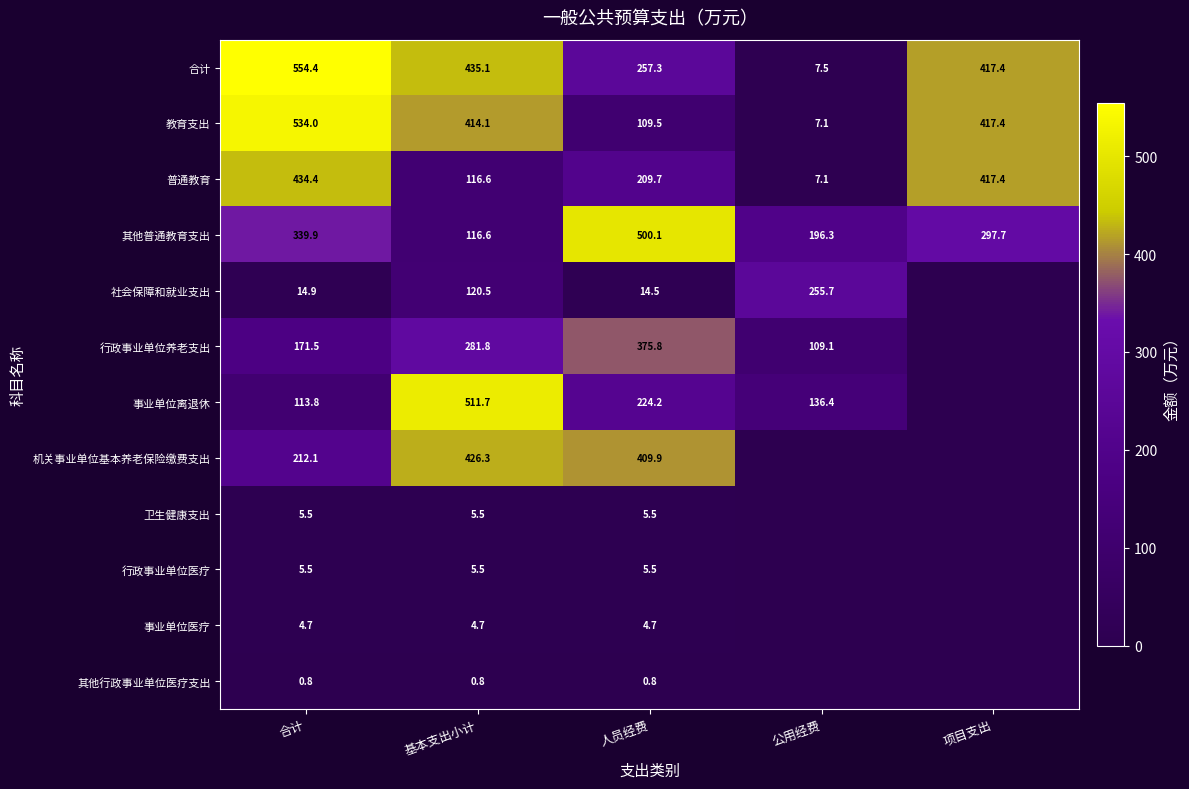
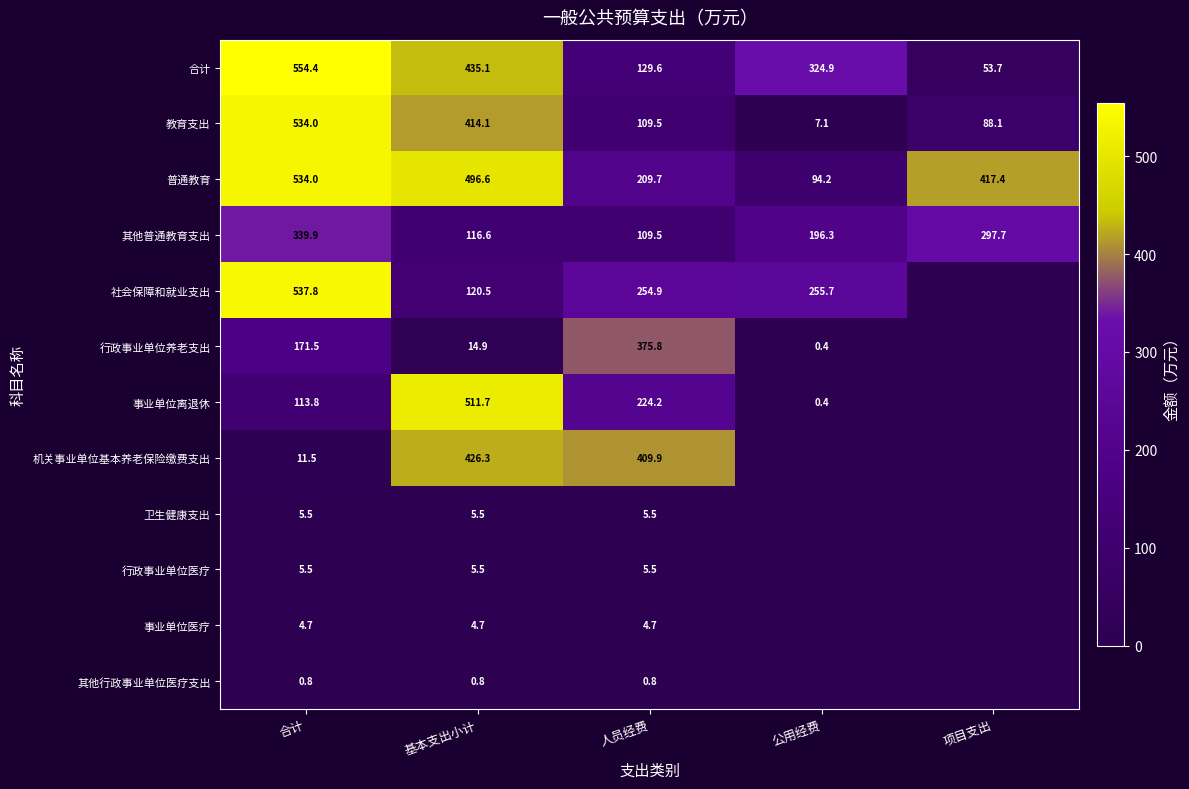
  {
    "合计": {
      "合计": 554.4,
      "基本支出小计": 435.1,
-     "人员经费": 257.3,
-     "公用经费": 7.5,
-     "项目支出": 417.4
+     "人员经费": 129.6,
+     "公用经费": 324.9,
+     "项目支出": 53.7
    },
    "教育支出": {
      "合计": 534.0,
      "基本支出小计": 414.1,
      "人员经费": 109.5,
      "公用经费": 7.1,
-     "项目支出": 417.4
+     "项目支出": 88.1
    },
    "普通教育": {
-     "合计": 434.4,
-     "基本支出小计": 116.6,
+     "合计": 534.0,
+     "基本支出小计": 496.6,
      "人员经费": 209.7,
-     "公用经费": 7.1,
+     "公用经费": 94.2,
      "项目支出": 417.4
    },
    "其他普通教育支出": {
      "合计": 339.9,
      "基本支出小计": 116.6,
-     "人员经费": 500.1,
+     "人员经费": 109.5,
      "公用经费": 196.3,
      "项目支出": 297.7
    },
    "社会保障和就业支出": {
-     "合计": 14.9,
+     "合计": 537.8,
      "基本支出小计": 120.5,
-     "人员经费": 14.5,
+     "人员经费": 254.9,
      "公用经费": 255.7
    },
    "行政事业单位养老支出": {
      "合计": 171.5,
-     "基本支出小计": 281.8,
+     "基本支出小计": 14.9,
      "人员经费": 375.8,
-     "公用经费": 109.1
+     "公用经费": 0.4
    },
    "事业单位离退休": {
      "合计": 113.8,
      "基本支出小计": 511.7,
      "人员经费": 224.2,
-     "公用经费": 136.4
+     "公用经费": 0.4
    },
    "机关事业单位基本养老保险缴费支出": {
-     "合计": 212.1,
+     "合计": 11.5,
      "基本支出小计": 426.3,
      "人员经费": 409.9
    },
    "卫生健康支出": {
      "合计": 5.5,
      "基本支出小计": 5.5,
      "人员经费": 5.5
    },
    "行政事业单位医疗": {
      "合计": 5.5,
      "基本支出小计": 5.5,
      "人员经费": 5.5
    },
    "事业单位医疗": {
      "合计": 4.7,
      "基本支出小计": 4.7,
      "人员经费": 4.7
    },
    "其他行政事业单位医疗支出": {
      "合计": 0.8,
      "基本支出小计": 0.8,
      "人员经费": 0.8
    }
  }
